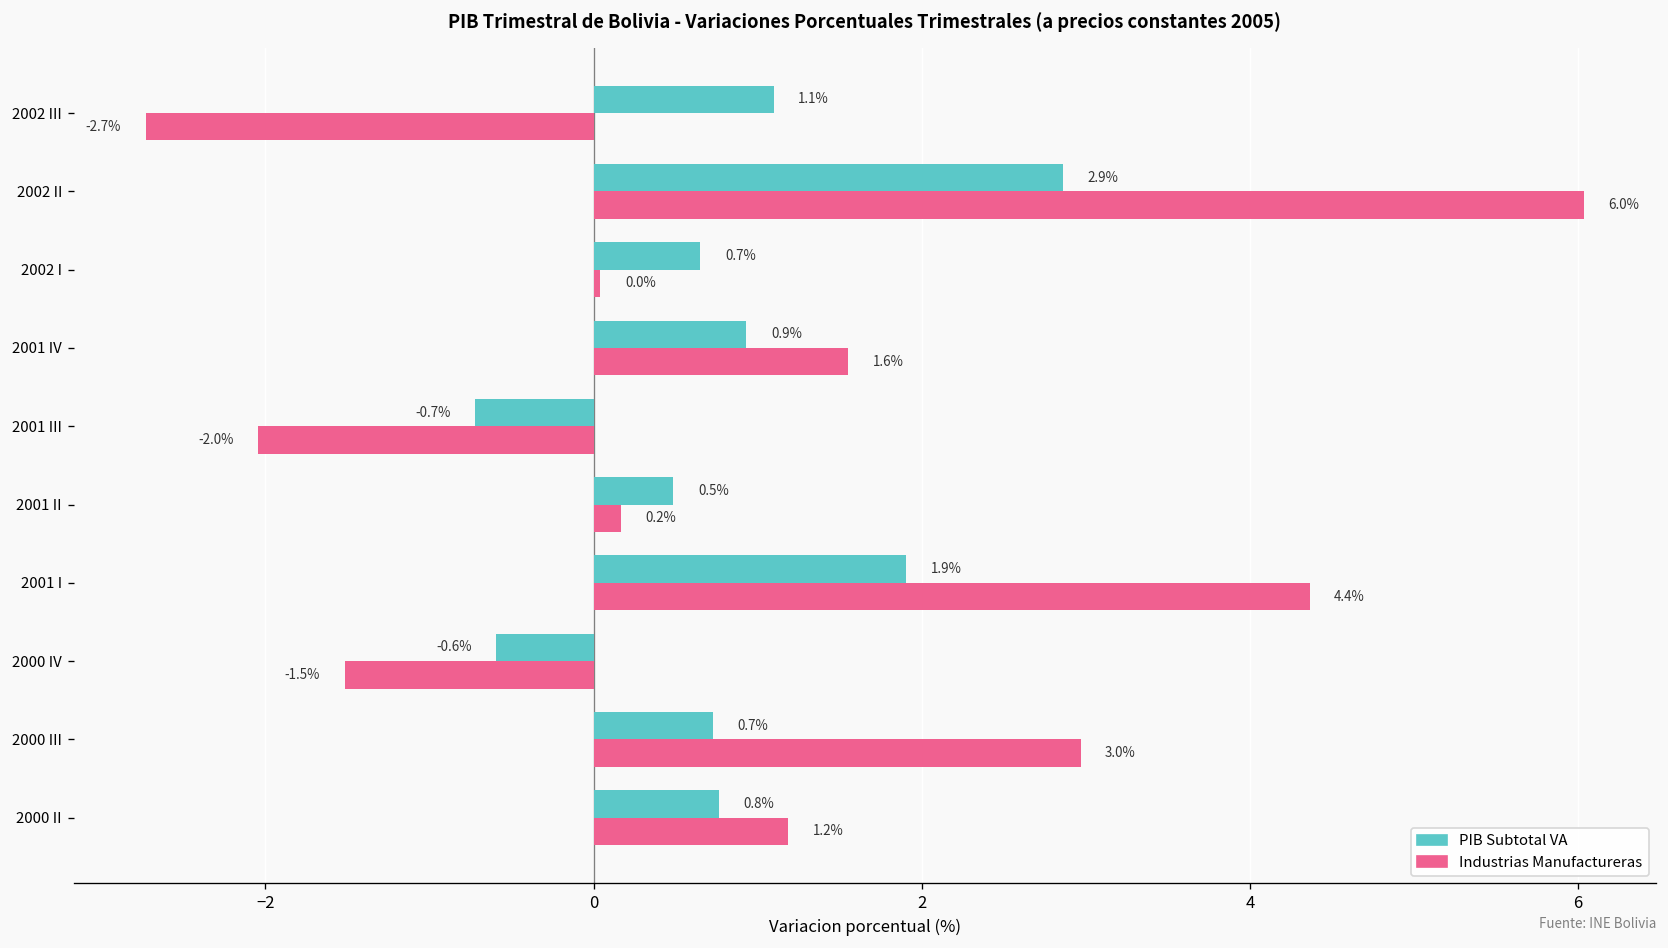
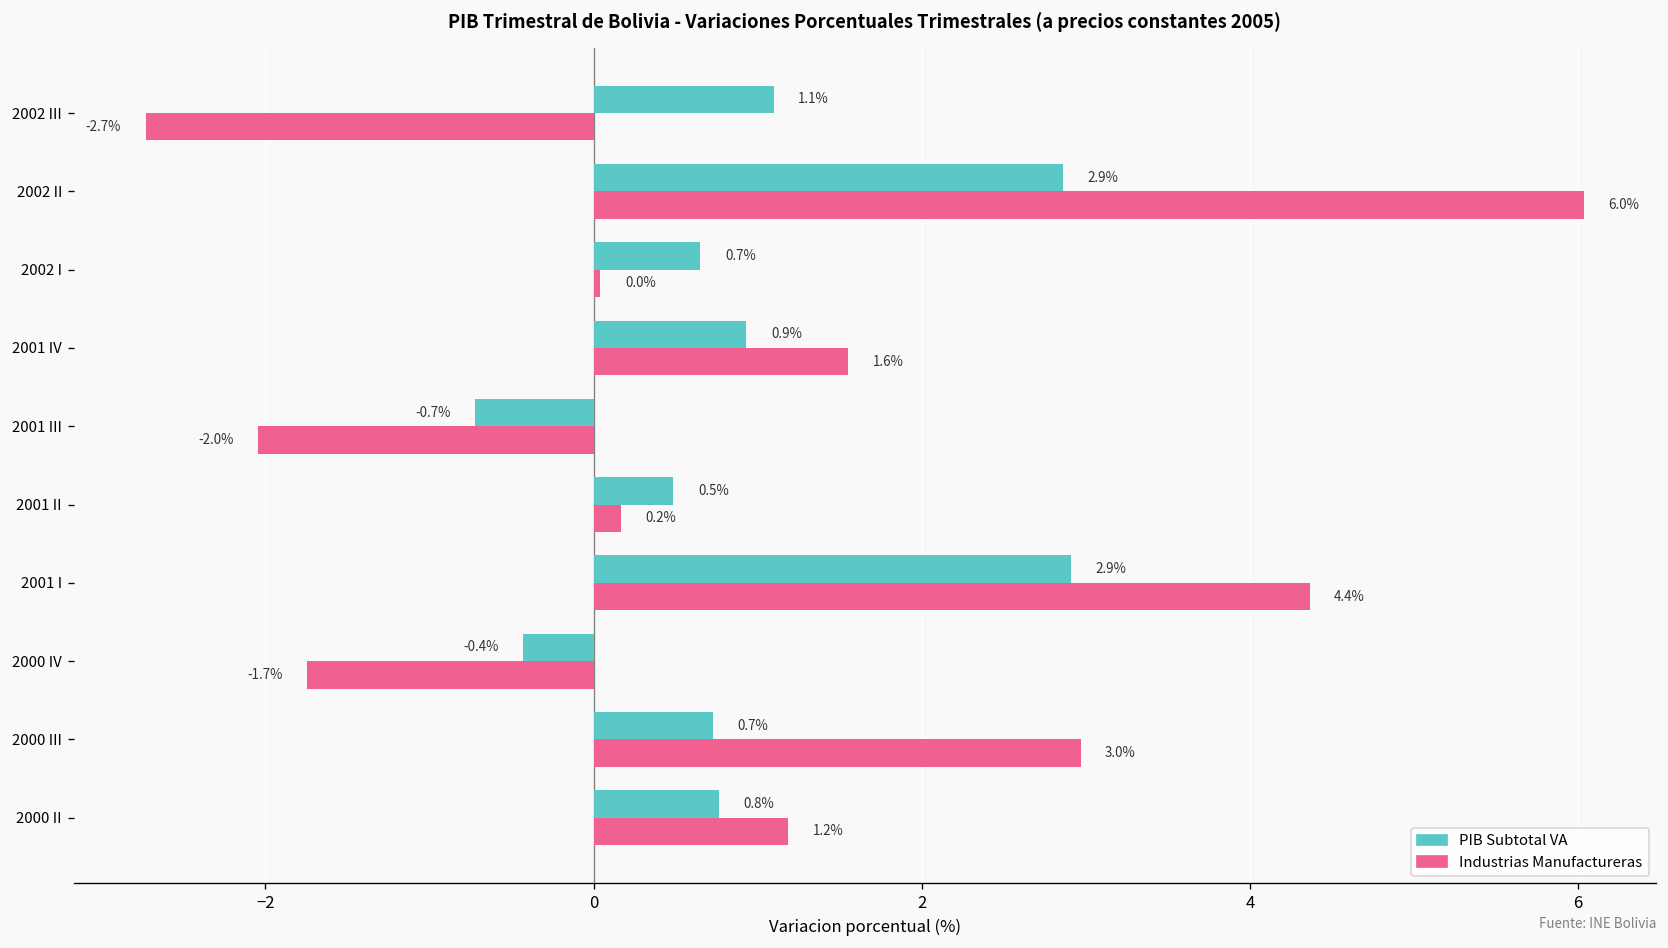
  {
    "PIB Subtotal VA": {
      "2002 III": "1.1%",
      "2002 II": "2.9%",
      "2002 I": "0.7%",
      "2001 IV": "0.9%",
      "2001 III": "-0.7%",
      "2001 II": "0.5%",
-     "2001 I": "1.9%",
-     "2000 IV": "-0.6%",
+     "2001 I": "2.9%",
+     "2000 IV": "-0.4%",
      "2000 III": "0.7%",
      "2000 II": "0.8%"
    },
    "Industrias Manufactureras": {
      "2002 III": "-2.7%",
      "2002 II": "6.0%",
      "2002 I": "0.0%",
      "2001 IV": "1.6%",
      "2001 III": "-2.0%",
      "2001 II": "0.2%",
      "2001 I": "4.4%",
-     "2000 IV": "-1.5%",
+     "2000 IV": "-1.7%",
      "2000 III": "3.0%",
      "2000 II": "1.2%"
    }
  }
